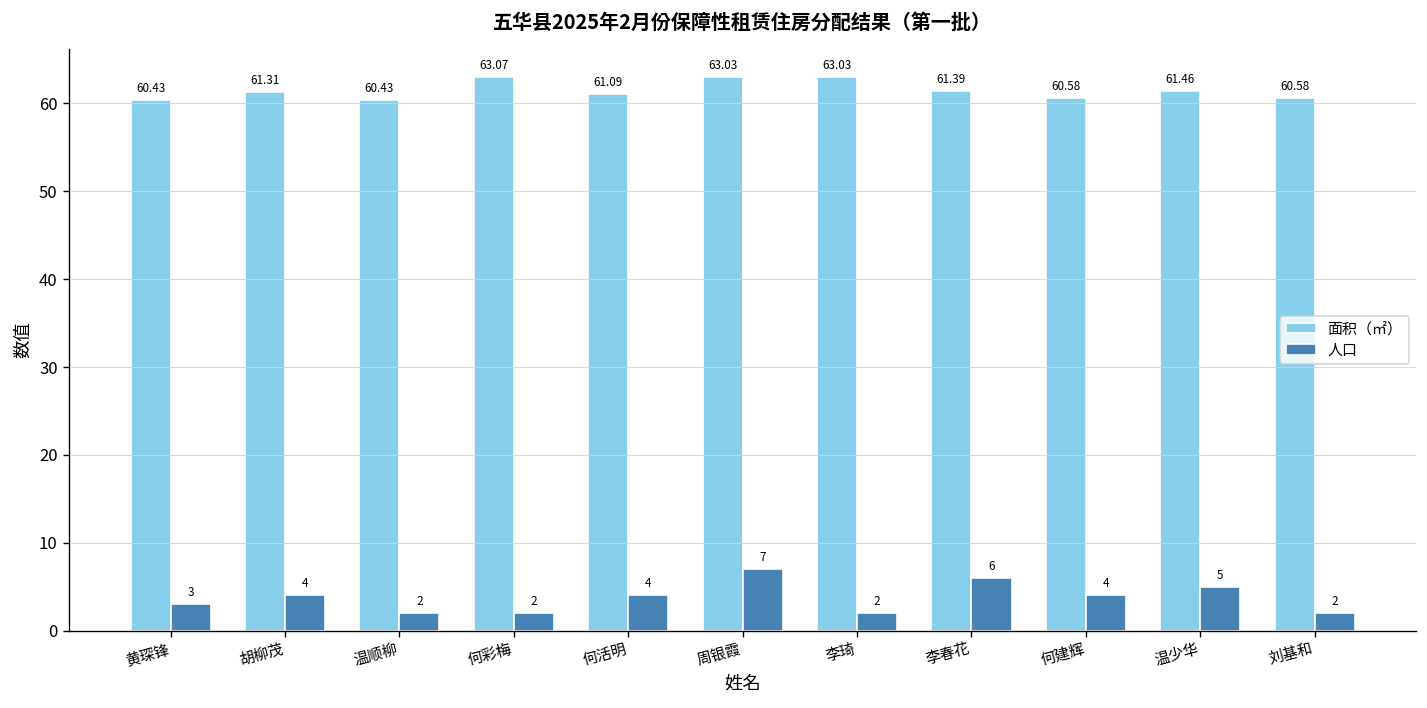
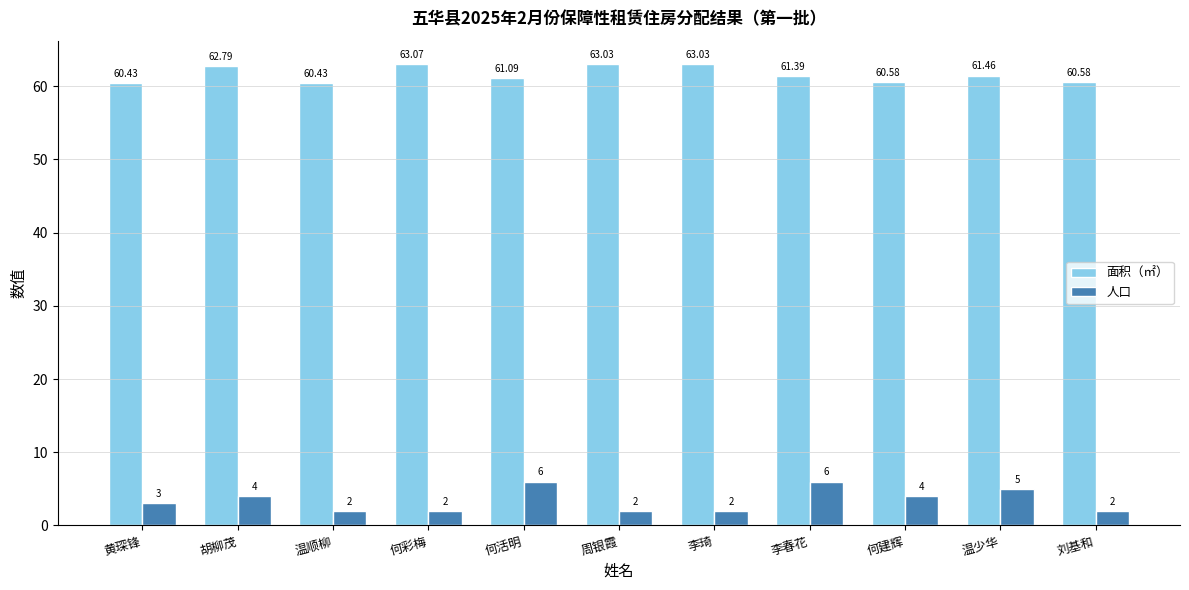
  {
    "面积（㎡）": {
      "黄琛锋": 60.43,
-     "胡柳茂": 61.31,
+     "胡柳茂": 62.79,
      "温顺柳": 60.43,
      "何彩梅": 63.07,
      "何活明": 61.09,
      "周银霞": 63.03,
      "李琦": 63.03,
      "李春花": 61.39,
      "何建辉": 60.58,
      "温少华": 61.46,
      "刘基和": 60.58
    },
    "人口": {
      "黄琛锋": 3,
      "胡柳茂": 4,
      "温顺柳": 2,
      "何彩梅": 2,
-     "何活明": 4,
-     "周银霞": 7,
+     "何活明": 6,
+     "周银霞": 2,
      "李琦": 2,
      "李春花": 6,
      "何建辉": 4,
      "温少华": 5,
      "刘基和": 2
    }
  }
